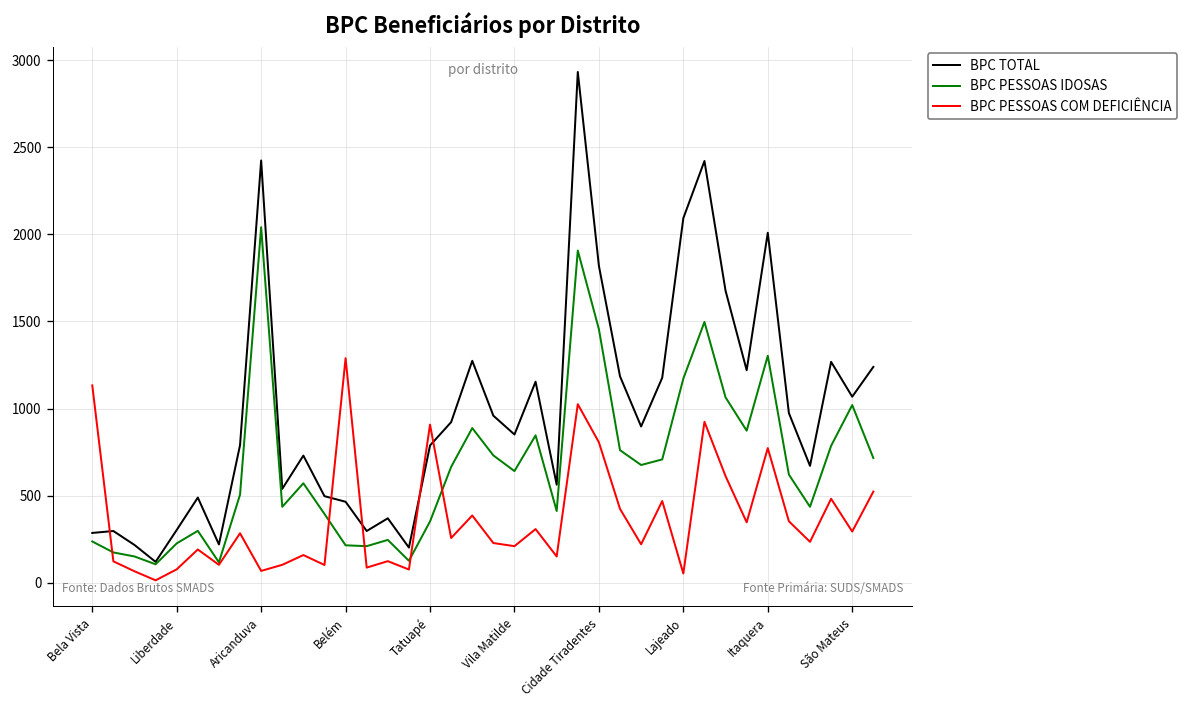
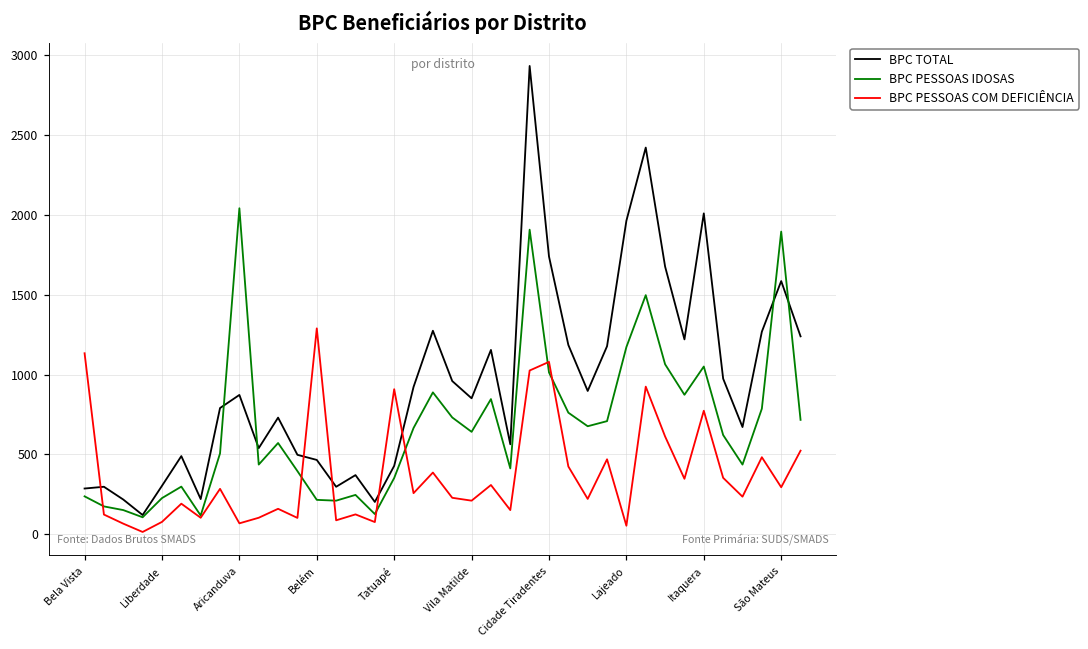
  {
    "BPC TOTAL": {
      "Bela Vista": 290,
      "Liberdade": 300,
-     "Aricanduva": 2420,
+     "Aricanduva": 870,
      "Belém": 470,
-     "Tatuapé": 790,
+     "Tatuapé": 430,
      "Vila Matilde": 850,
-     "Cidade Tiradentes": 1820,
-     "Lajeado": 2090,
+     "Cidade Tiradentes": 1740,
+     "Lajeado": 1960,
      "Itaquera": 2010,
-     "São Mateus": 1070
+     "São Mateus": 1590
    },
    "BPC PESSOAS IDOSAS": {
      "Bela Vista": 240,
      "Liberdade": 230,
      "Aricanduva": 2040,
      "Belém": 220,
      "Tatuapé": 350,
      "Vila Matilde": 640,
-     "Cidade Tiradentes": 1460,
+     "Cidade Tiradentes": 1010,
      "Lajeado": 1170,
-     "Itaquera": 1300,
-     "São Mateus": 1020
+     "Itaquera": 1050,
+     "São Mateus": 1900
    },
    "BPC PESSOAS COM DEFICIÊNCIA": {
      "Bela Vista": 1130,
      "Liberdade": 80,
      "Aricanduva": 70,
      "Belém": 1290,
      "Tatuapé": 910,
      "Vila Matilde": 210,
-     "Cidade Tiradentes": 810,
+     "Cidade Tiradentes": 1080,
      "Lajeado": 50,
      "Itaquera": 770,
      "São Mateus": 290
    }
  }
